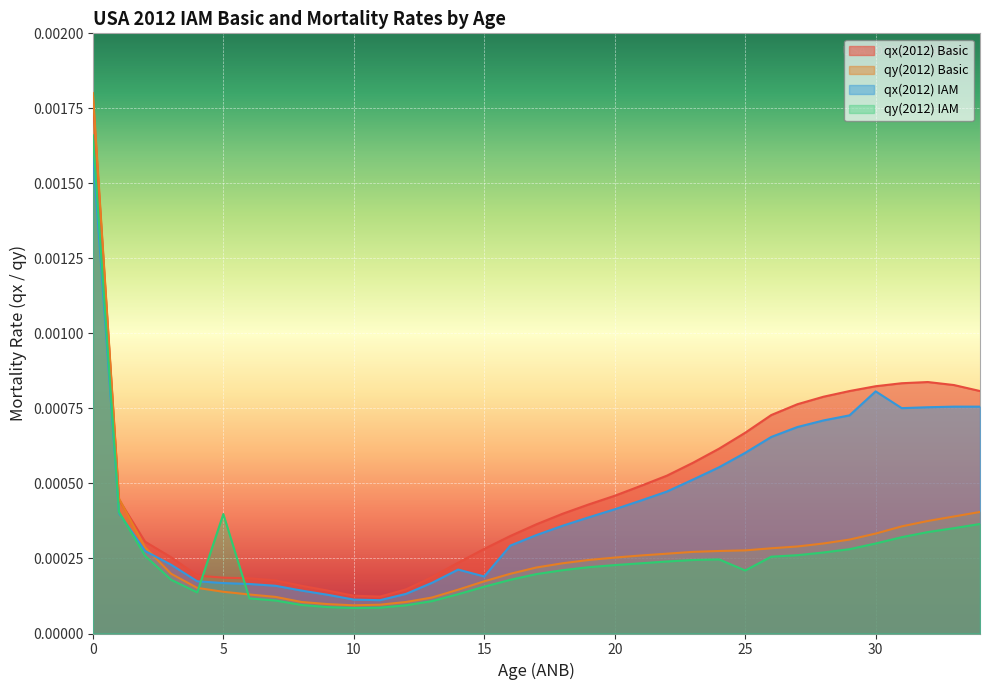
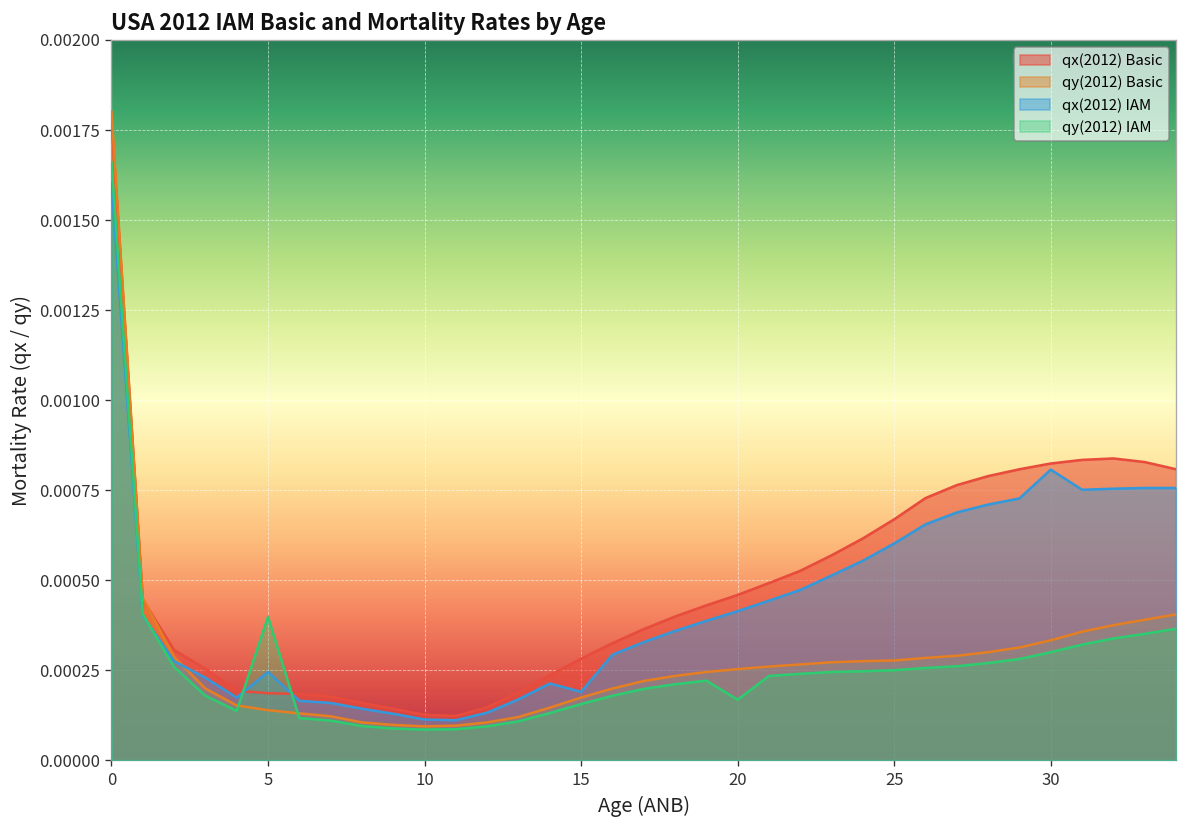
  {
    "qx(2012) IAM": {
      "0": 0.00161,
-     "5": 0.00017,
+     "5": 0.00025,
      "10": 0.00011,
      "15": 0.00019,
      "20": 0.00041,
      "25": 0.00060,
      "30": 0.00081
    },
    "qy(2012) IAM": {
      "0": 0.00166,
      "5": 0.00040,
      "10": 0.00009,
      "15": 0.00016,
-     "20": 0.00023,
-     "25": 0.00021,
+     "20": 0.00017,
+     "25": 0.00025,
      "30": 0.00030
    }
  }
